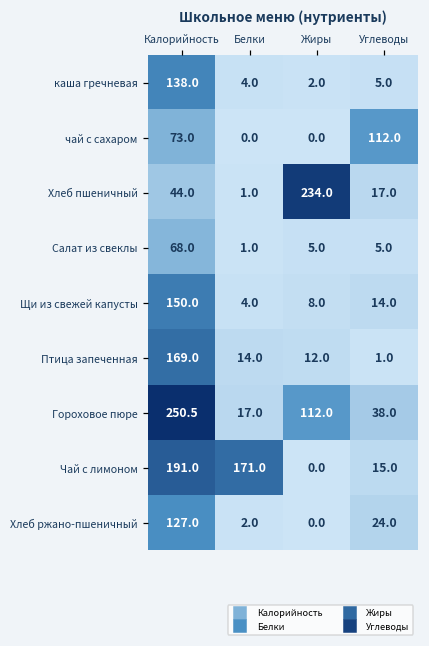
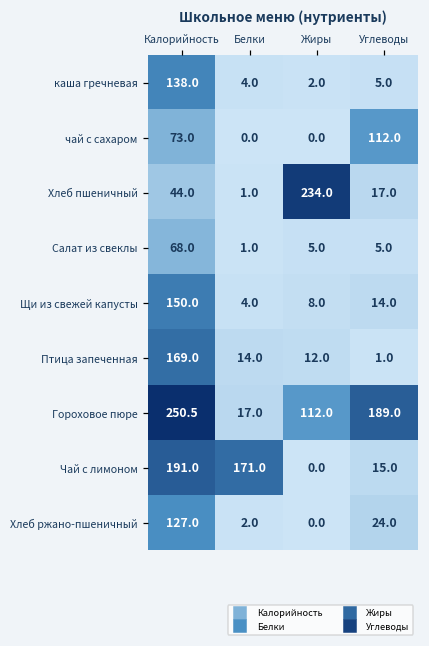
  {
    "каша гречневая": {
      "Калорийность": 138.0,
      "Белки": 4.0,
      "Жиры": 2.0,
      "Углеводы": 5.0
    },
    "чай с сахаром": {
      "Калорийность": 73.0,
      "Белки": 0.0,
      "Жиры": 0.0,
      "Углеводы": 112.0
    },
    "Хлеб пшеничный": {
      "Калорийность": 44.0,
      "Белки": 1.0,
      "Жиры": 234.0,
      "Углеводы": 17.0
    },
    "Салат из свеклы": {
      "Калорийность": 68.0,
      "Белки": 1.0,
      "Жиры": 5.0,
      "Углеводы": 5.0
    },
    "Щи из свежей капусты": {
      "Калорийность": 150.0,
      "Белки": 4.0,
      "Жиры": 8.0,
      "Углеводы": 14.0
    },
    "Птица запеченная": {
      "Калорийность": 169.0,
      "Белки": 14.0,
      "Жиры": 12.0,
      "Углеводы": 1.0
    },
    "Гороховое пюре": {
      "Калорийность": 250.5,
      "Белки": 17.0,
      "Жиры": 112.0,
-     "Углеводы": 38.0
+     "Углеводы": 189.0
    },
    "Чай с лимоном": {
      "Калорийность": 191.0,
      "Белки": 171.0,
      "Жиры": 0.0,
      "Углеводы": 15.0
    },
    "Хлеб ржано-пшеничный": {
      "Калорийность": 127.0,
      "Белки": 2.0,
      "Жиры": 0.0,
      "Углеводы": 24.0
    }
  }
